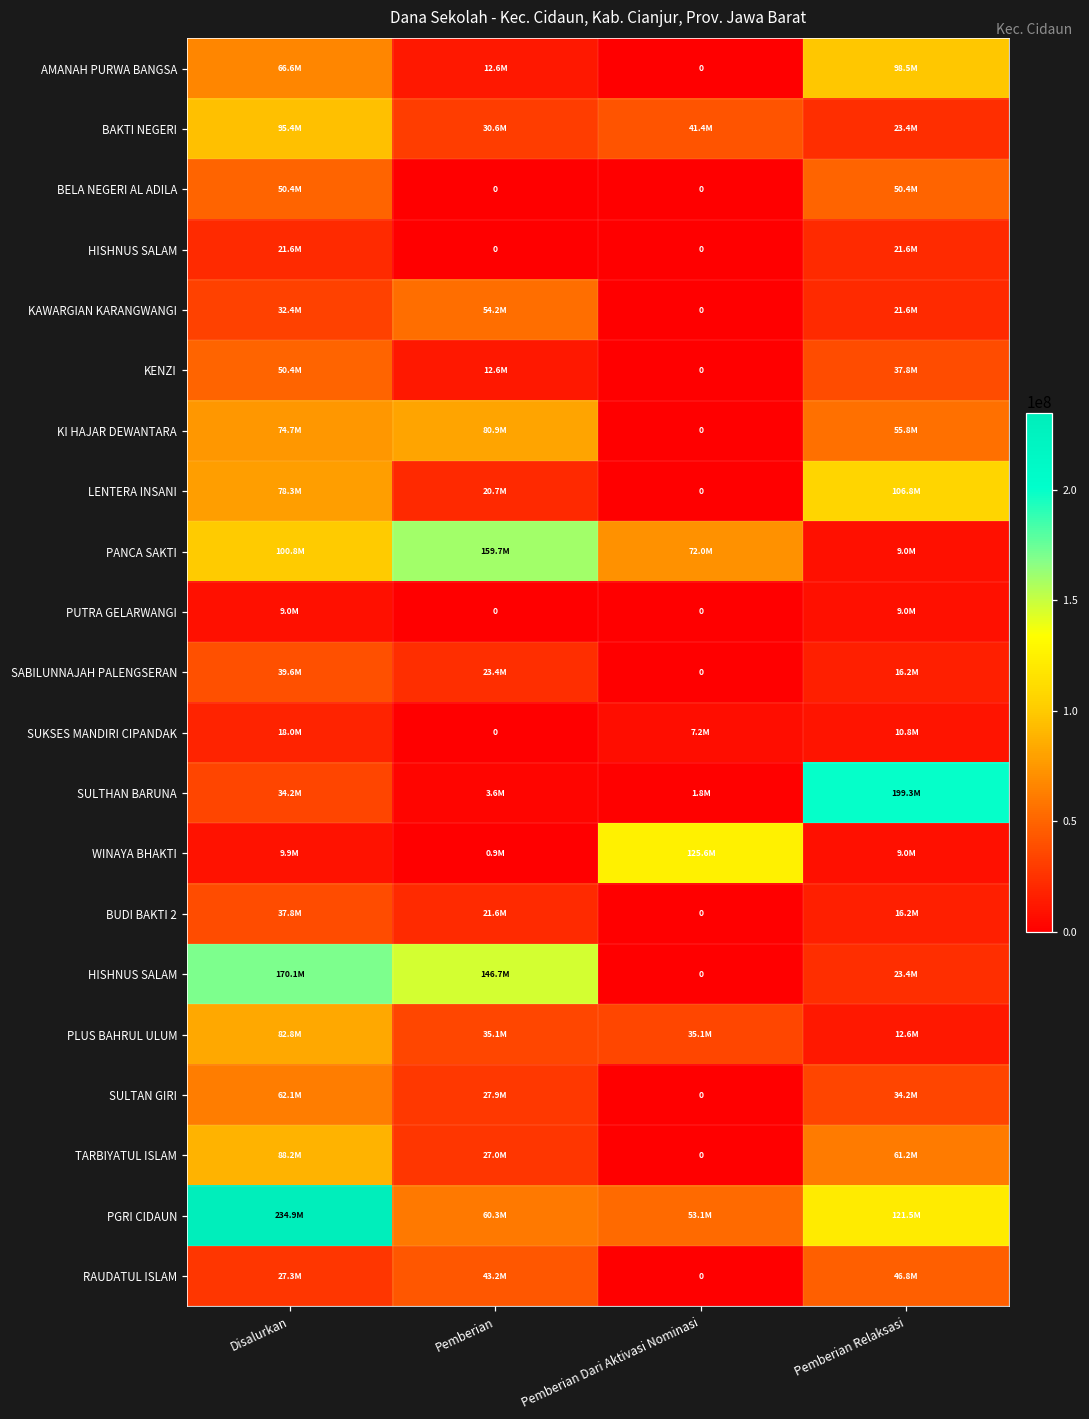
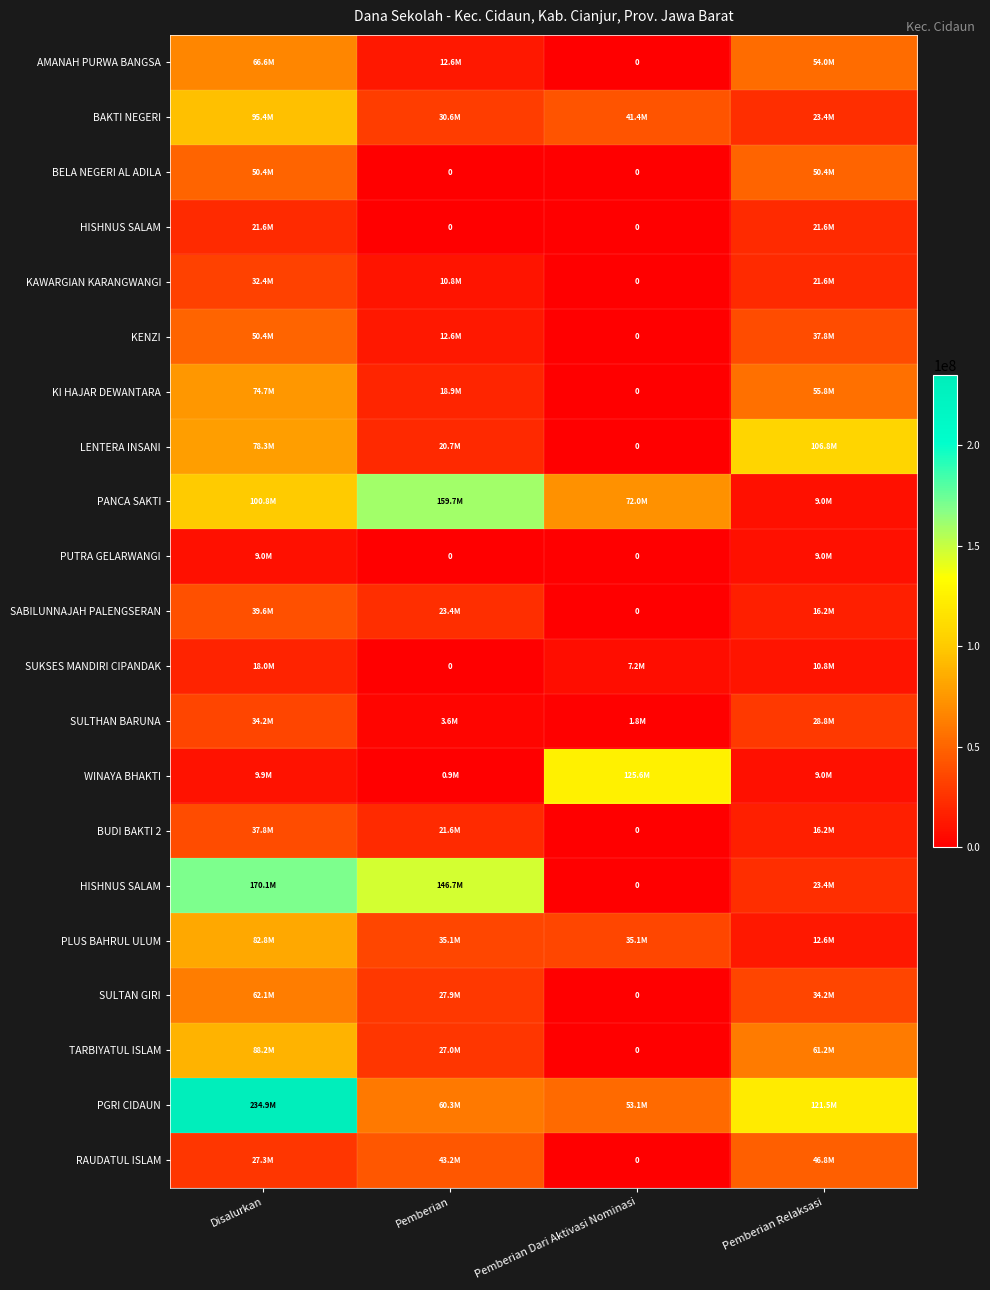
  {
    "AMANAH PURWA BANGSA": {
      "Disalurkan": "66.6M",
      "Pemberian": "12.6M",
      "Pemberian Dari Aktivasi Nominasi": "0",
-     "Pemberian Relaksasi": "98.5M"
+     "Pemberian Relaksasi": "54.0M"
    },
    "BAKTI NEGERI": {
      "Disalurkan": "95.4M",
      "Pemberian": "30.6M",
      "Pemberian Dari Aktivasi Nominasi": "41.4M",
      "Pemberian Relaksasi": "23.4M"
    },
    "BELA NEGERI AL ADILA": {
      "Disalurkan": "50.4M",
      "Pemberian": "0",
      "Pemberian Dari Aktivasi Nominasi": "0",
      "Pemberian Relaksasi": "50.4M"
    },
    "KAWARGIAN KARANGWANGI": {
      "Disalurkan": "32.4M",
-     "Pemberian": "54.2M",
+     "Pemberian": "10.8M",
      "Pemberian Dari Aktivasi Nominasi": "0",
      "Pemberian Relaksasi": "21.6M"
    },
    "KENZI": {
      "Disalurkan": "50.4M",
      "Pemberian": "12.6M",
      "Pemberian Dari Aktivasi Nominasi": "0",
      "Pemberian Relaksasi": "37.8M"
    },
    "KI HAJAR DEWANTARA": {
      "Disalurkan": "74.7M",
-     "Pemberian": "80.9M",
+     "Pemberian": "18.9M",
      "Pemberian Dari Aktivasi Nominasi": "0",
      "Pemberian Relaksasi": "55.8M"
    },
    "LENTERA INSANI": {
      "Disalurkan": "78.3M",
      "Pemberian": "20.7M",
      "Pemberian Dari Aktivasi Nominasi": "0",
      "Pemberian Relaksasi": "106.8M"
    },
    "PANCA SAKTI": {
      "Disalurkan": "100.8M",
      "Pemberian": "159.7M",
      "Pemberian Dari Aktivasi Nominasi": "72.0M",
      "Pemberian Relaksasi": "9.0M"
    },
    "PUTRA GELARWANGI": {
      "Disalurkan": "9.0M",
      "Pemberian": "0",
      "Pemberian Dari Aktivasi Nominasi": "0",
      "Pemberian Relaksasi": "9.0M"
    },
    "SABILUNNAJAH PALENGSERAN": {
      "Disalurkan": "39.6M",
      "Pemberian": "23.4M",
      "Pemberian Dari Aktivasi Nominasi": "0",
      "Pemberian Relaksasi": "16.2M"
    },
    "SUKSES MANDIRI CIPANDAK": {
      "Disalurkan": "18.0M",
      "Pemberian": "0",
      "Pemberian Dari Aktivasi Nominasi": "7.2M",
      "Pemberian Relaksasi": "10.8M"
    },
    "SULTHAN BARUNA": {
      "Disalurkan": "34.2M",
      "Pemberian": "3.6M",
      "Pemberian Dari Aktivasi Nominasi": "1.8M",
-     "Pemberian Relaksasi": "199.3M"
+     "Pemberian Relaksasi": "28.8M"
    },
    "WINAYA BHAKTI": {
      "Disalurkan": "9.9M",
      "Pemberian": "0.9M",
      "Pemberian Dari Aktivasi Nominasi": "125.6M",
      "Pemberian Relaksasi": "9.0M"
    },
    "BUDI BAKTI 2": {
      "Disalurkan": "37.8M",
      "Pemberian": "21.6M",
      "Pemberian Dari Aktivasi Nominasi": "0",
      "Pemberian Relaksasi": "16.2M"
    },
    "PLUS BAHRUL ULUM": {
      "Disalurkan": "82.8M",
      "Pemberian": "35.1M",
      "Pemberian Dari Aktivasi Nominasi": "35.1M",
      "Pemberian Relaksasi": "12.6M"
    },
    "SULTAN GIRI": {
      "Disalurkan": "62.1M",
      "Pemberian": "27.9M",
      "Pemberian Dari Aktivasi Nominasi": "0",
      "Pemberian Relaksasi": "34.2M"
    },
    "TARBIYATUL ISLAM": {
      "Disalurkan": "88.2M",
      "Pemberian": "27.0M",
      "Pemberian Dari Aktivasi Nominasi": "0",
      "Pemberian Relaksasi": "61.2M"
    },
    "PGRI CIDAUN": {
      "Disalurkan": "234.9M",
      "Pemberian": "60.3M",
      "Pemberian Dari Aktivasi Nominasi": "53.1M",
      "Pemberian Relaksasi": "121.5M"
    },
    "RAUDATUL ISLAM": {
      "Disalurkan": "27.3M",
      "Pemberian": "43.2M",
      "Pemberian Dari Aktivasi Nominasi": "0",
      "Pemberian Relaksasi": "46.8M"
    }
  }
